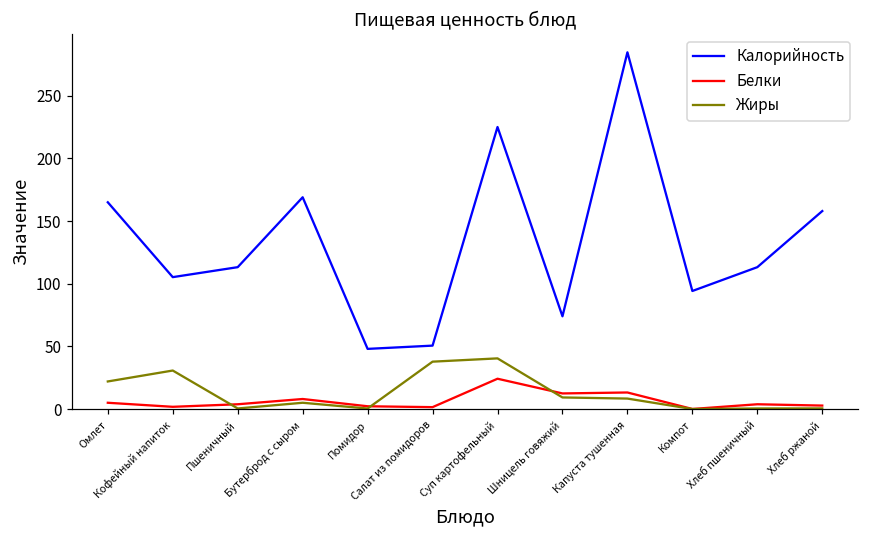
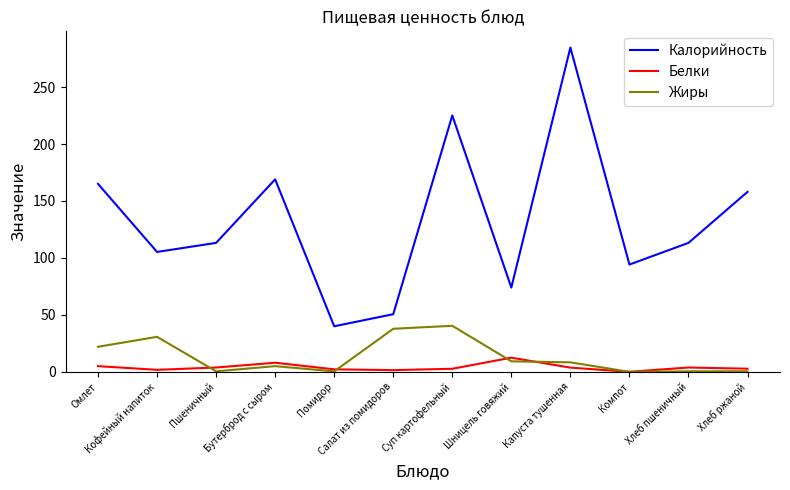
  {
    "Калорийность": {
      "Омлет": 165,
      "Кофейный напиток": 105,
      "Пшеничный": 113,
      "Бутерброд с сыром": 169,
-     "Помидор": 48,
+     "Помидор": 40,
      "Салат из помидоров": 51,
      "Суп картофельный": 225,
      "Шницель говяжий": 74,
      "Капуста тушенная": 285,
      "Компот": 94,
      "Хлеб пшеничный": 113,
      "Хлеб ржаной": 158
    },
    "Белки": {
      "Омлет": 5,
      "Кофейный напиток": 2,
      "Пшеничный": 4,
      "Бутерброд с сыром": 8,
      "Салат из помидоров": 2,
-     "Суп картофельный": 24,
+     "Суп картофельный": 3,
      "Шницель говяжий": 12,
-     "Капуста тушенная": 13,
+     "Капуста тушенная": 4,
      "Хлеб пшеничный": 4,
      "Хлеб ржаной": 3
    },
    "Жиры": {
      "Омлет": 22,
      "Кофейный напиток": 31,
      "Пшеничный": 0,
      "Бутерброд с сыром": 5,
      "Салат из помидоров": 38,
      "Суп картофельный": 40,
      "Шницель говяжий": 9,
      "Капуста тушенная": 8,
      "Хлеб пшеничный": 0,
      "Хлеб ржаной": 1
    }
  }
